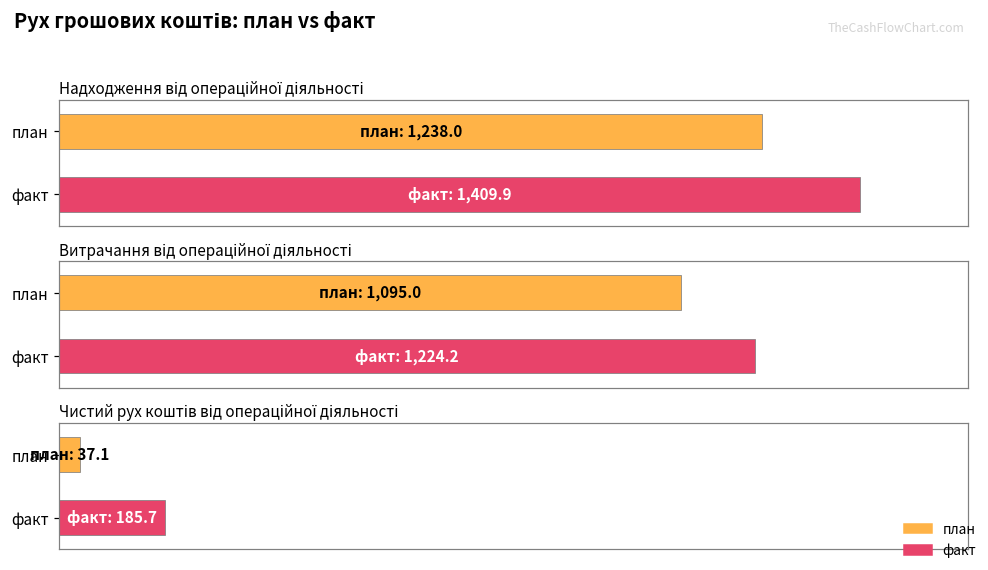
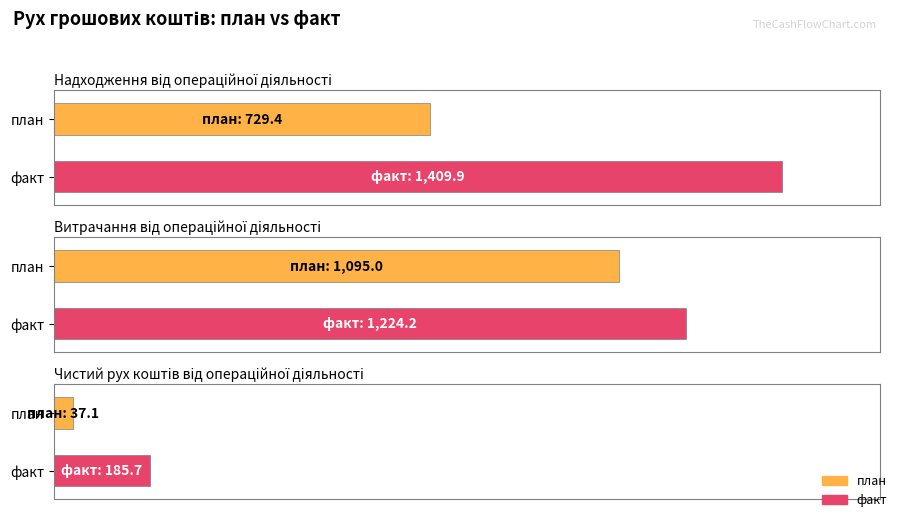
  {
    "Надходження від операційної діяльності": {
-     "план": "1,238.0",
+     "план": "729.4",
      "факт": "1,409.9"
    },
    "Витрачання від операційної діяльності": {
      "план": "1,095.0",
      "факт": "1,224.2"
    },
    "Чистий рух коштів від операційної діяльності": {
      "план": "37.1",
      "факт": "185.7"
    }
  }
